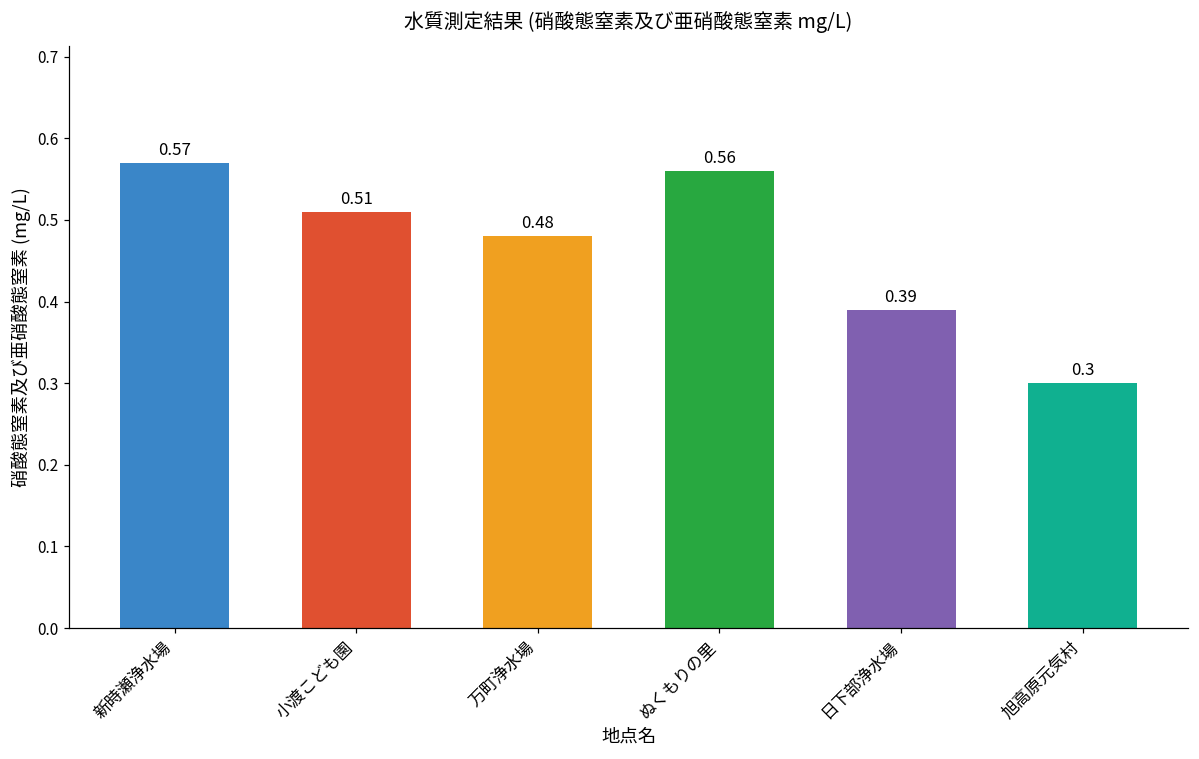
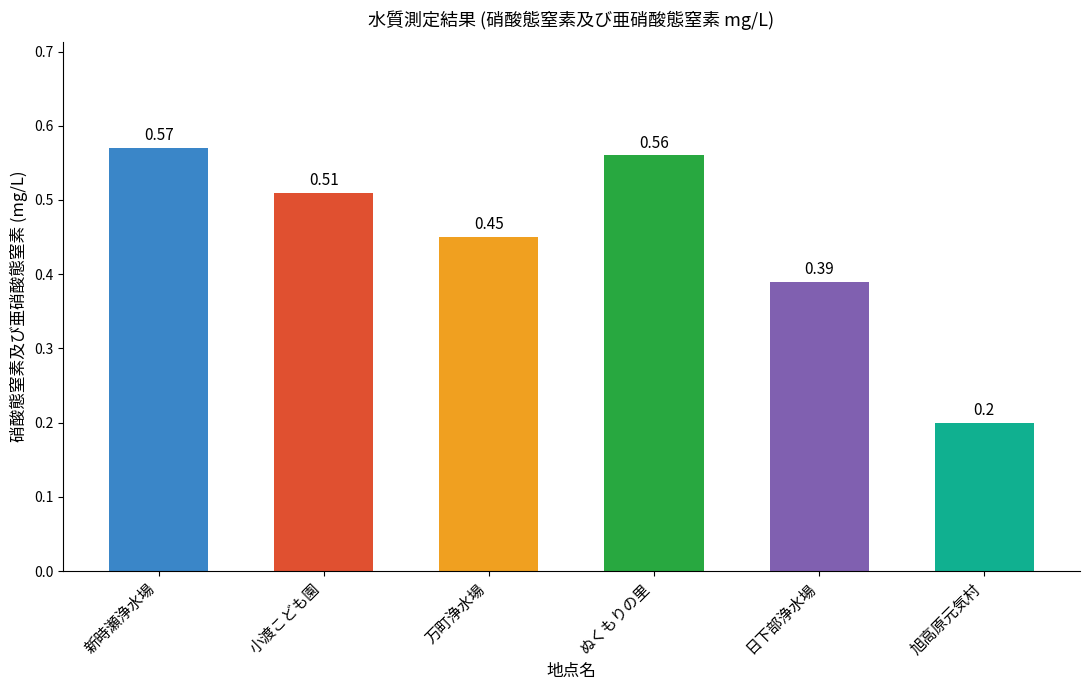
  {
    "新時瀬浄水場": 0.57,
    "小渡こども園": 0.51,
-   "万町浄水場": 0.48,
+   "万町浄水場": 0.45,
    "ぬくもりの里": 0.56,
    "日下部浄水場": 0.39,
-   "旭高原元気村": 0.3
+   "旭高原元気村": 0.2
  }
